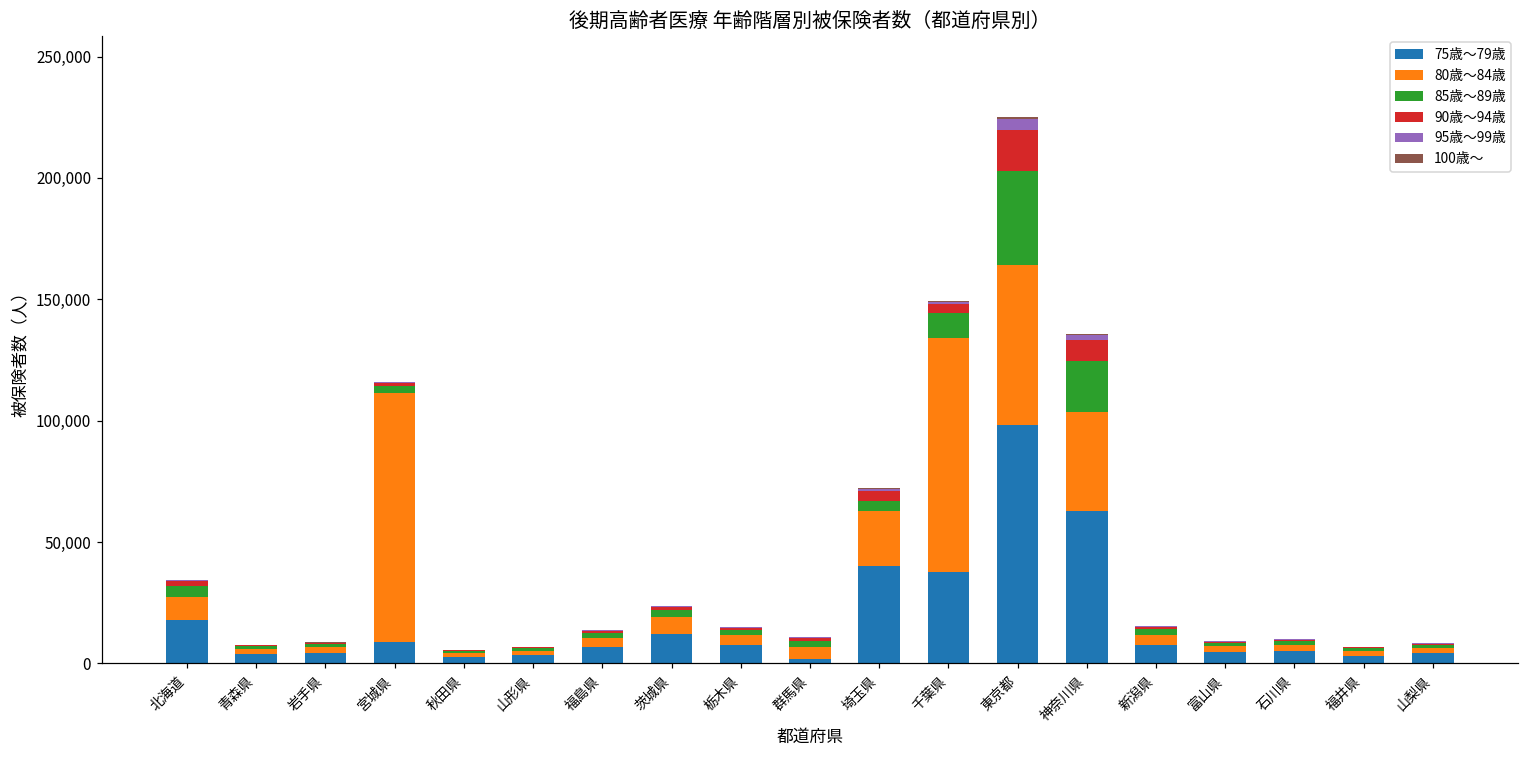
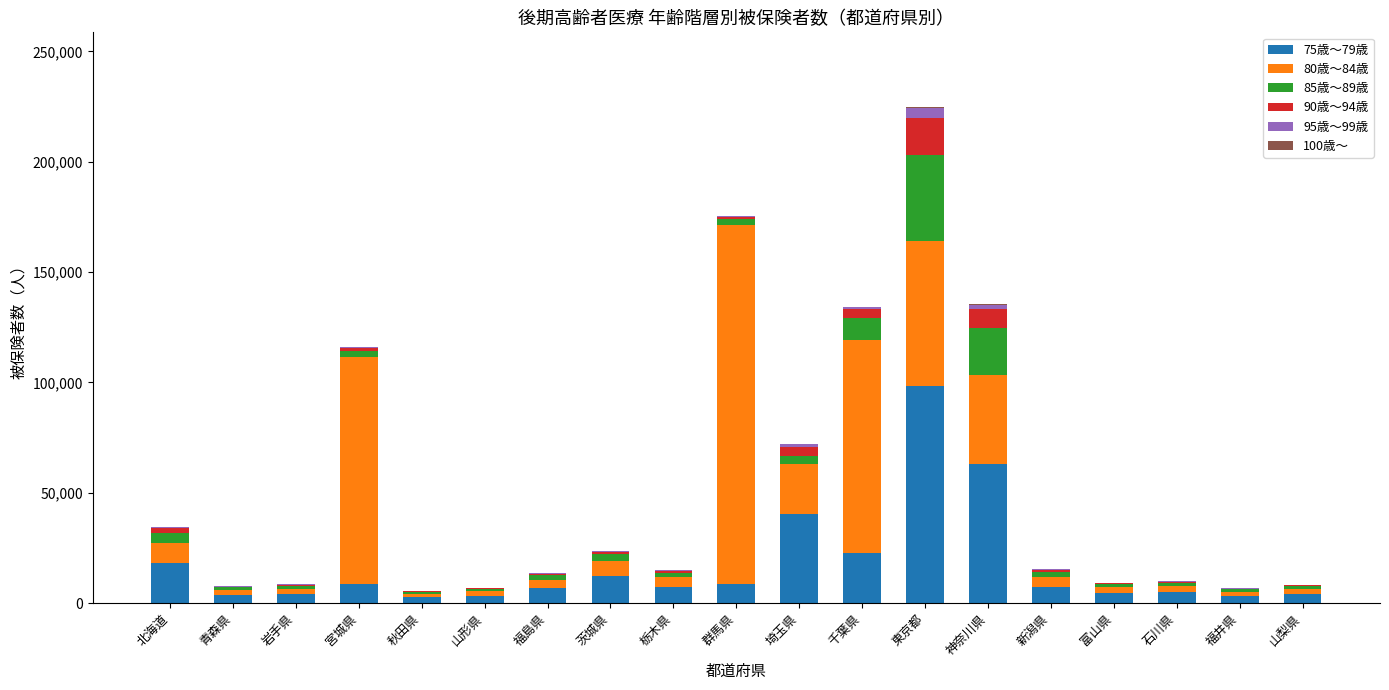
  {
    "75歳～79歳": {
      "北海道": "18,000",
      "青森県": "4,000",
      "岩手県": "4,000",
      "宮城県": "9,000",
      "秋田県": "3,000",
      "山形県": "3,000",
      "福島県": "7,000",
      "茨城県": "12,000",
      "栃木県": "8,000",
-     "群馬県": "2,000",
+     "群馬県": "8,000",
      "埼玉県": "40,000",
-     "千葉県": "38,000",
+     "千葉県": "23,000",
      "東京都": "98,000",
      "神奈川県": "63,000",
      "新潟県": "7,000",
      "富山県": "5,000",
      "石川県": "5,000",
      "福井県": "3,000",
      "山梨県": "4,000"
    },
    "80歳～84歳": {
      "北海道": "9,000",
      "青森県": "2,000",
      "岩手県": "2,000",
      "宮城県": "103,000",
      "秋田県": "2,000",
      "山形県": "2,000",
      "福島県": "4,000",
      "茨城県": "7,000",
      "栃木県": "4,000",
-     "群馬県": "5,000",
+     "群馬県": "163,000",
      "埼玉県": "23,000",
      "千葉県": "96,000",
      "東京都": "66,000",
      "神奈川県": "40,000",
      "新潟県": "4,000",
      "富山県": "3,000",
      "石川県": "3,000",
      "福井県": "2,000",
      "山梨県": "2,000"
    },
    "85歳～89歳": {
      "北海道": "5,000",
      "岩手県": "1,000",
      "宮城県": "3,000",
      "福島県": "2,000",
      "茨城県": "3,000",
      "栃木県": "2,000",
      "群馬県": "3,000",
      "埼玉県": "4,000",
      "千葉県": "10,000",
      "東京都": "39,000",
      "神奈川県": "21,000",
      "新潟県": "2,000",
      "富山県": "1,000",
      "石川県": "1,000"
    },
    "90歳～94歳": {
      "北海道": "2,000",
      "宮城県": "1,000",
      "茨城県": "1,000",
      "埼玉県": "4,000",
      "千葉県": "4,000",
      "東京都": "17,000",
      "神奈川県": "8,000"
    },
    "95歳～99歳": {
      "東京都": "5,000",
      "神奈川県": "2,000"
    }
  }
